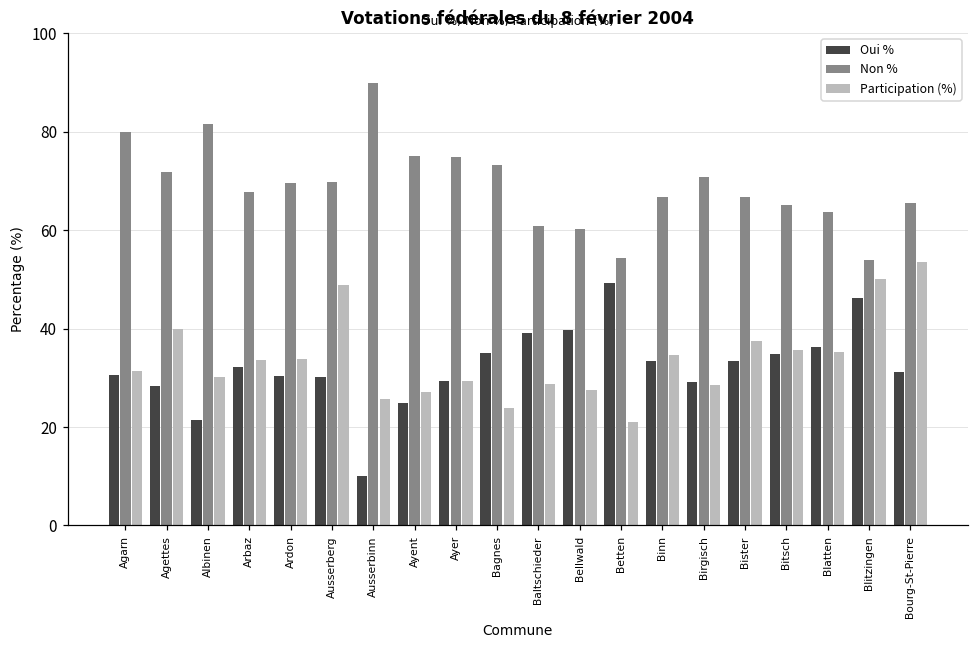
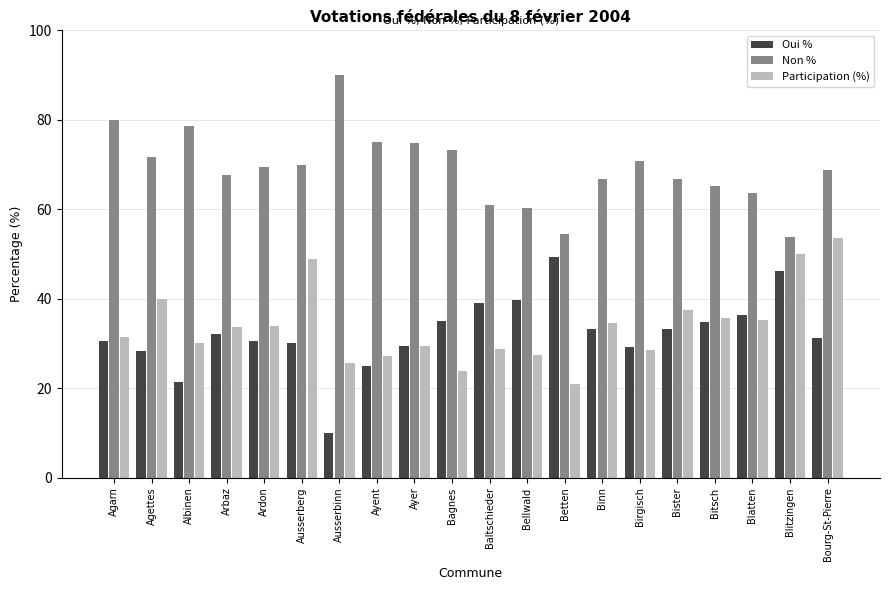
  {
    "Agarn": 80,
    "Agettes": 72,
-   "Albinen": 82,
+   "Albinen": 79,
    "Arbaz": 68,
    "Ardon": 70,
    "Ausserberg": 70,
    "Ausserbinn": 90,
    "Ayent": 75,
    "Ayer": 75,
    "Bagnes": 73,
    "Baltschieder": 61,
    "Bellwald": 60,
    "Betten": 54,
    "Binn": 67,
    "Birgisch": 71,
    "Bister": 67,
    "Bitsch": 65,
    "Blatten": 64,
    "Blitzingen": 54,
-   "Bourg-St-Pierre": 66
+   "Bourg-St-Pierre": 69
  }
